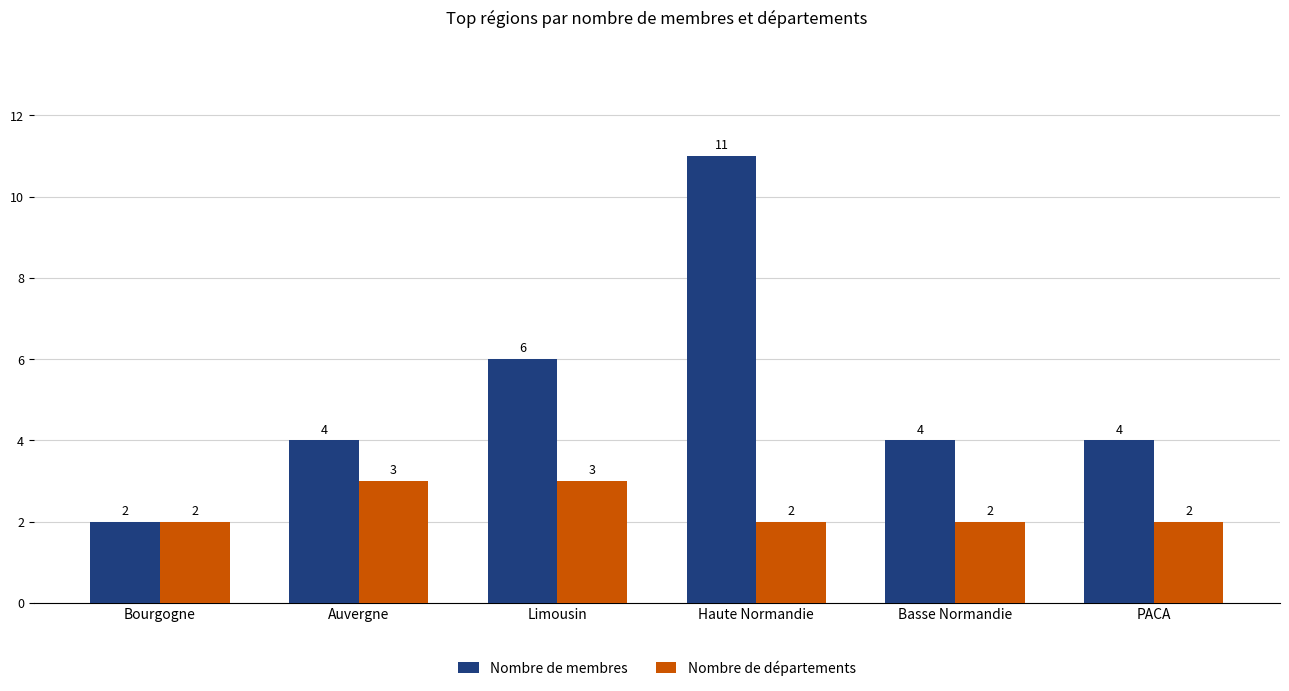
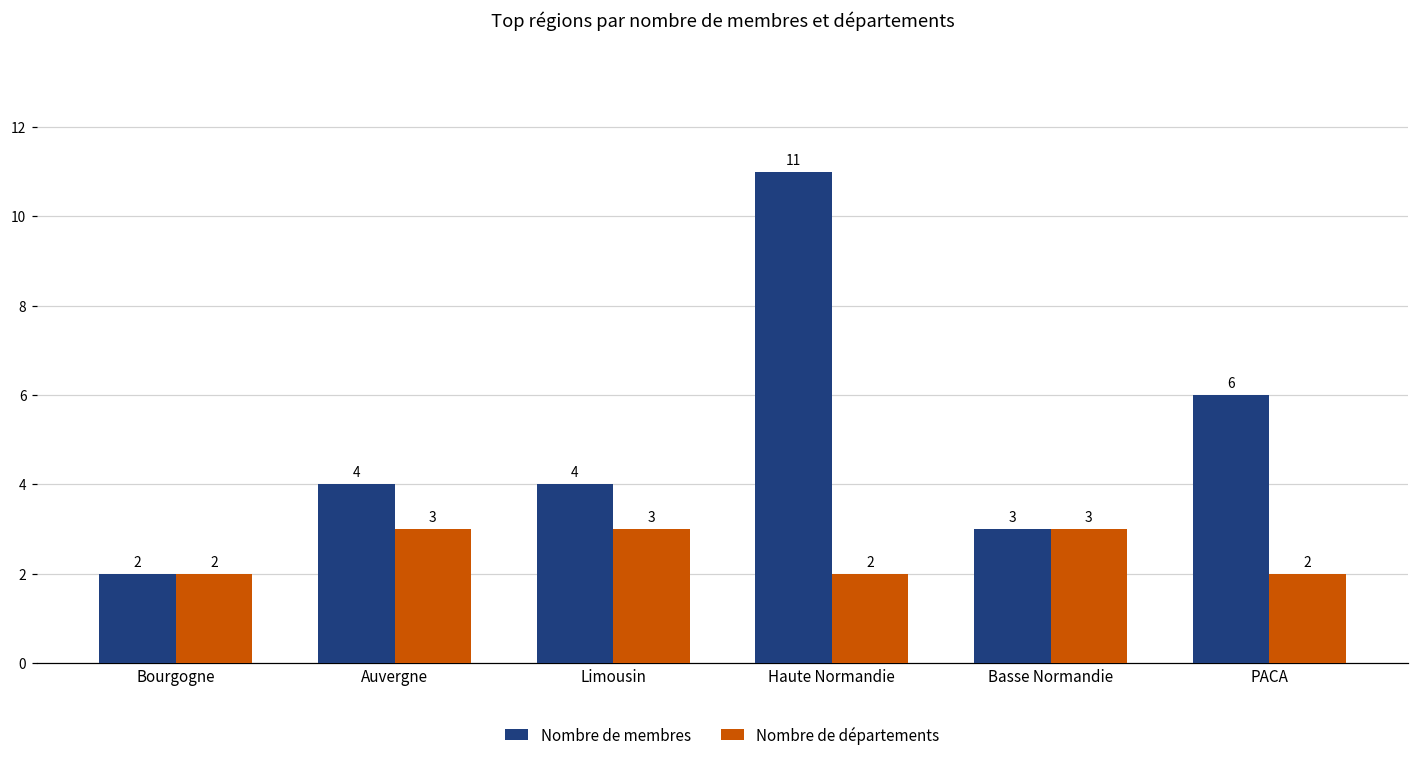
  {
    "Nombre de membres": {
      "Bourgogne": 2,
      "Auvergne": 4,
-     "Limousin": 6,
+     "Limousin": 4,
      "Haute Normandie": 11,
-     "Basse Normandie": 4,
-     "PACA": 4
+     "Basse Normandie": 3,
+     "PACA": 6
    },
    "Nombre de départements": {
      "Bourgogne": 2,
      "Auvergne": 3,
      "Limousin": 3,
      "Haute Normandie": 2,
-     "Basse Normandie": 2,
+     "Basse Normandie": 3,
      "PACA": 2
    }
  }
